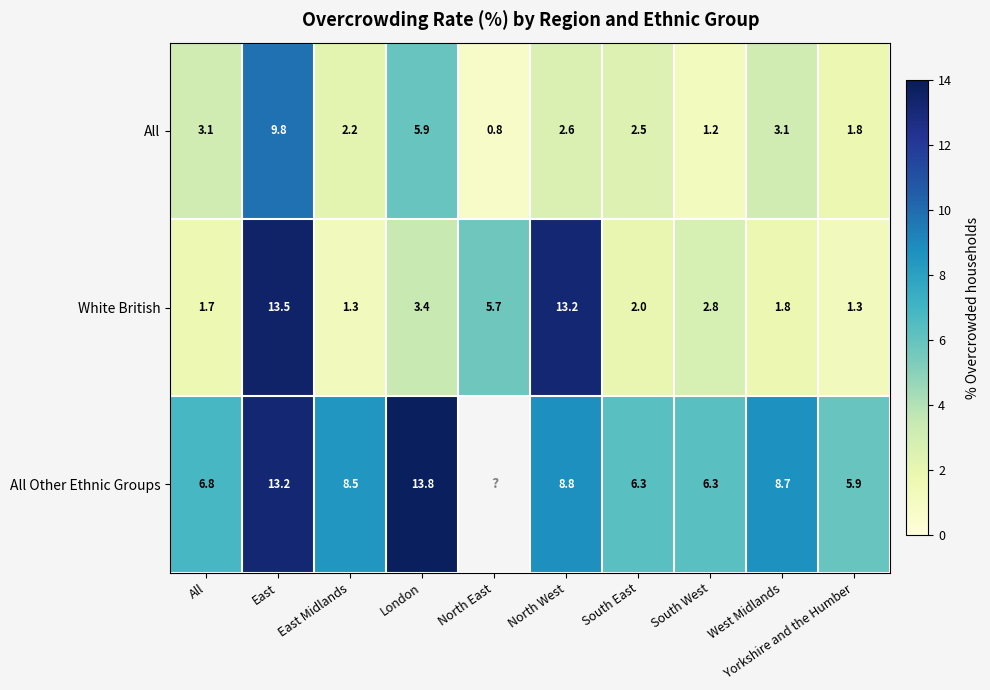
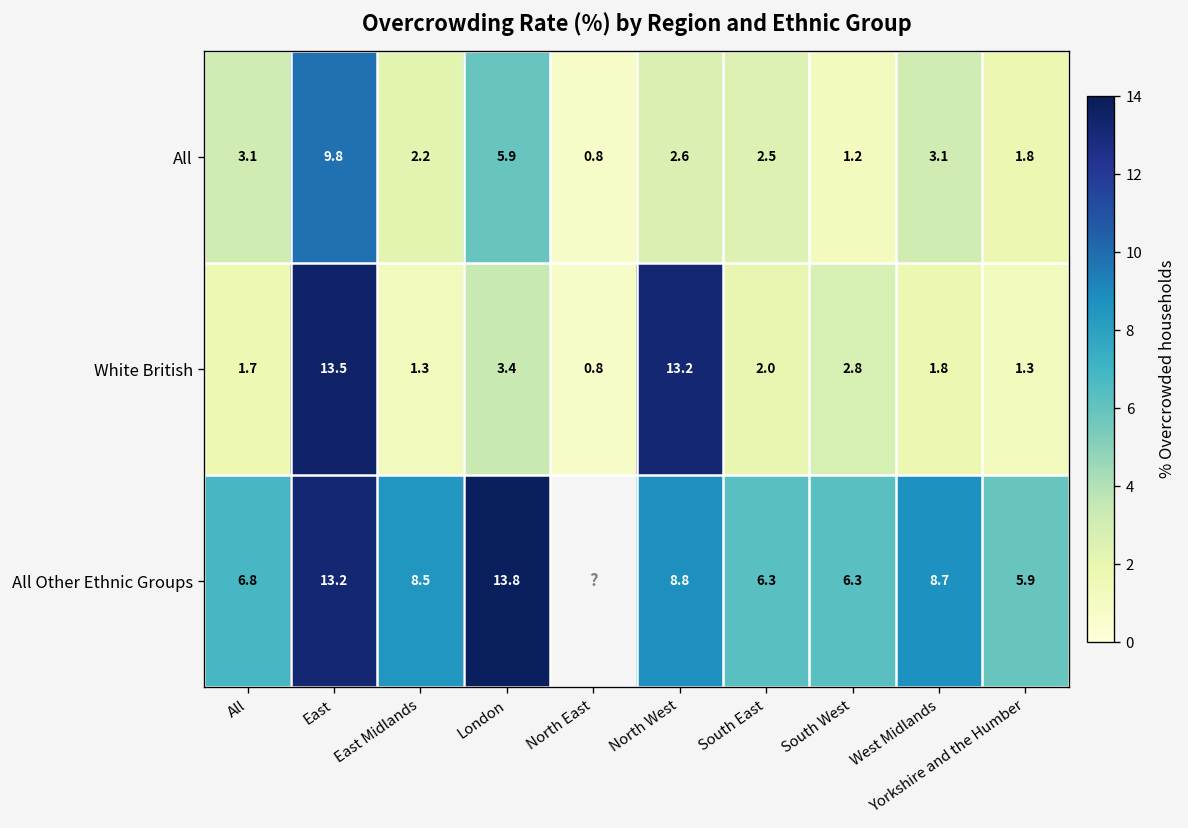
  {
    "All": {
      "All": 3.1,
      "East": 9.8,
      "East Midlands": 2.2,
      "London": 5.9,
      "North East": 0.8,
      "North West": 2.6,
      "South East": 2.5,
      "South West": 1.2,
      "West Midlands": 3.1,
      "Yorkshire and the Humber": 1.8
    },
    "White British": {
      "All": 1.7,
      "East": 13.5,
      "East Midlands": 1.3,
      "London": 3.4,
-     "North East": 5.7,
+     "North East": 0.8,
      "North West": 13.2,
      "South East": 2.0,
      "South West": 2.8,
      "West Midlands": 1.8,
      "Yorkshire and the Humber": 1.3
    },
    "All Other Ethnic Groups": {
      "All": 6.8,
      "East": 13.2,
      "East Midlands": 8.5,
      "London": 13.8,
      "North West": 8.8,
      "South East": 6.3,
      "South West": 6.3,
      "West Midlands": 8.7,
      "Yorkshire and the Humber": 5.9
    }
  }
